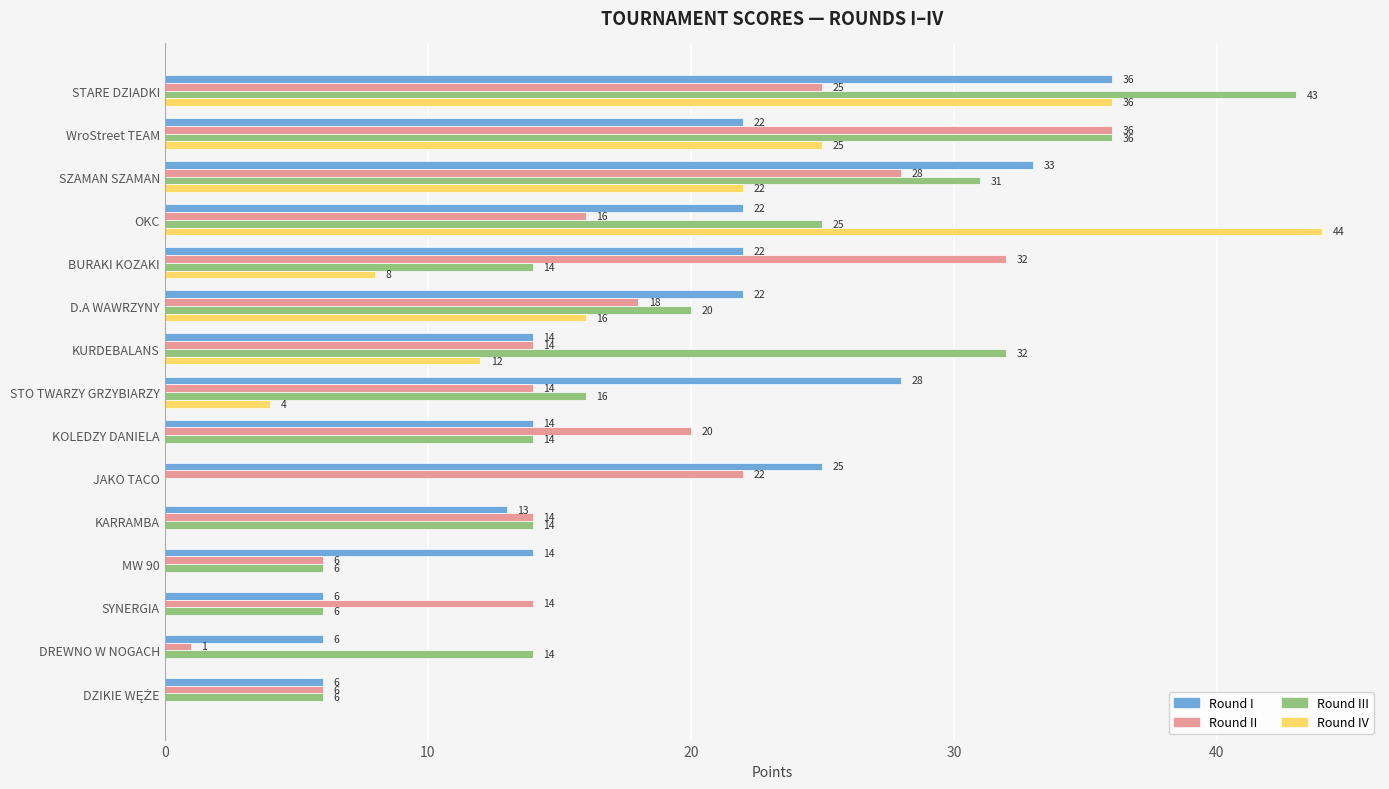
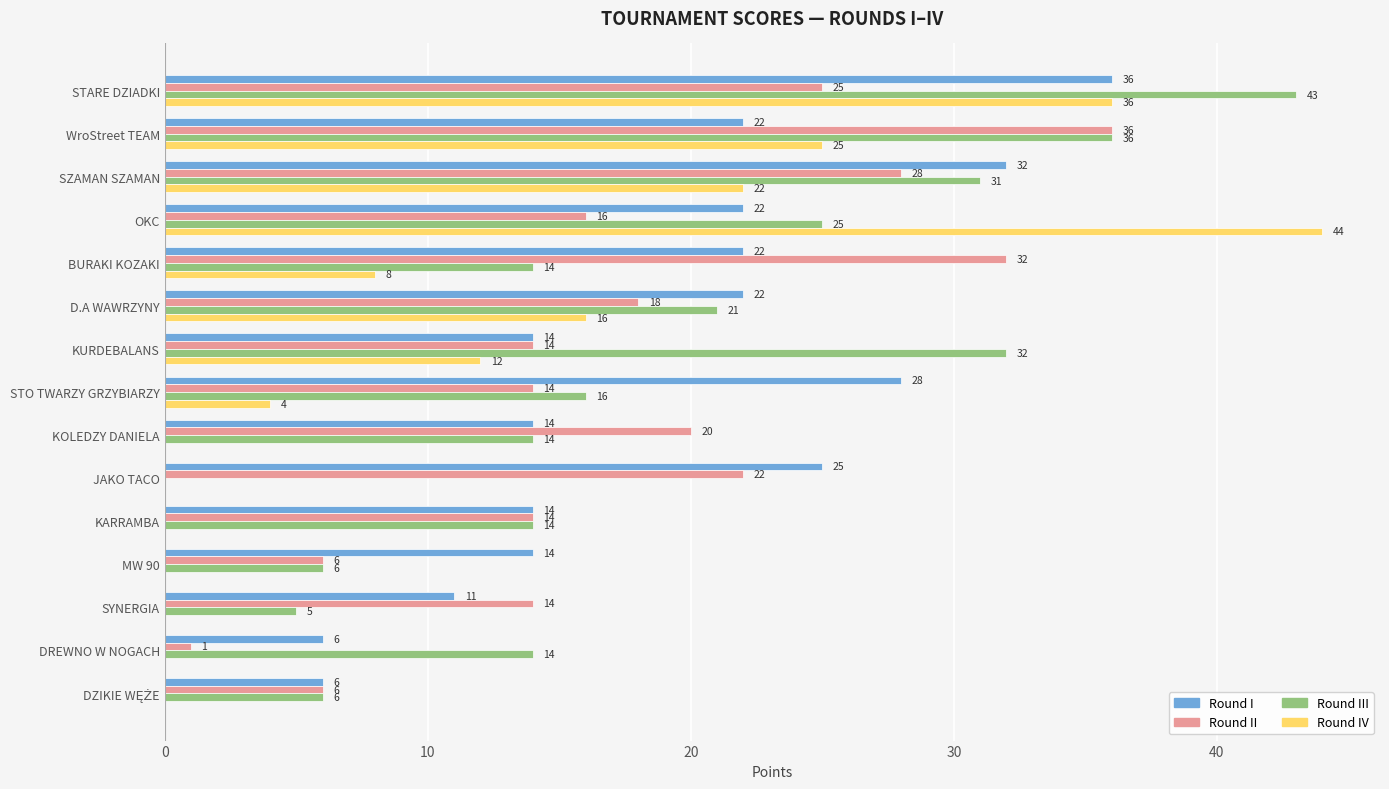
  {
    "Round I": {
      "STARE DZIADKI": 36,
      "WroStreet TEAM": 22,
-     "SZAMAN SZAMAN": 33,
+     "SZAMAN SZAMAN": 32,
      "OKC": 22,
      "BURAKI KOZAKI": 22,
      "D.A WAWRZYNY": 22,
      "STO TWARZY GRZYBIARZY": 28,
      "KOLEDZY DANIELA": 14,
      "JAKO TACO": 25,
-     "KARRAMBA": 13,
+     "KARRAMBA": 14,
      "MW 90": 14,
-     "SYNERGIA": 6,
+     "SYNERGIA": 11,
      "DREWNO W NOGACH": 6
    },
    "Round II": {
      "STARE DZIADKI": 25,
      "SZAMAN SZAMAN": 28,
      "OKC": 16,
      "BURAKI KOZAKI": 32,
      "D.A WAWRZYNY": 18,
      "STO TWARZY GRZYBIARZY": 14,
      "KOLEDZY DANIELA": 20,
      "JAKO TACO": 22,
      "SYNERGIA": 14,
      "DREWNO W NOGACH": 1
    },
    "Round III": {
      "STARE DZIADKI": 43,
      "SZAMAN SZAMAN": 31,
      "OKC": 25,
      "BURAKI KOZAKI": 14,
-     "D.A WAWRZYNY": 20,
+     "D.A WAWRZYNY": 21,
      "KURDEBALANS": 32,
      "STO TWARZY GRZYBIARZY": 16,
      "KOLEDZY DANIELA": 14,
-     "SYNERGIA": 6,
+     "SYNERGIA": 5,
      "DREWNO W NOGACH": 14
    },
    "Round IV": {
      "STARE DZIADKI": 36,
      "WroStreet TEAM": 25,
      "SZAMAN SZAMAN": 22,
      "OKC": 44,
      "BURAKI KOZAKI": 8,
      "D.A WAWRZYNY": 16,
      "KURDEBALANS": 12,
      "STO TWARZY GRZYBIARZY": 4
    }
  }
